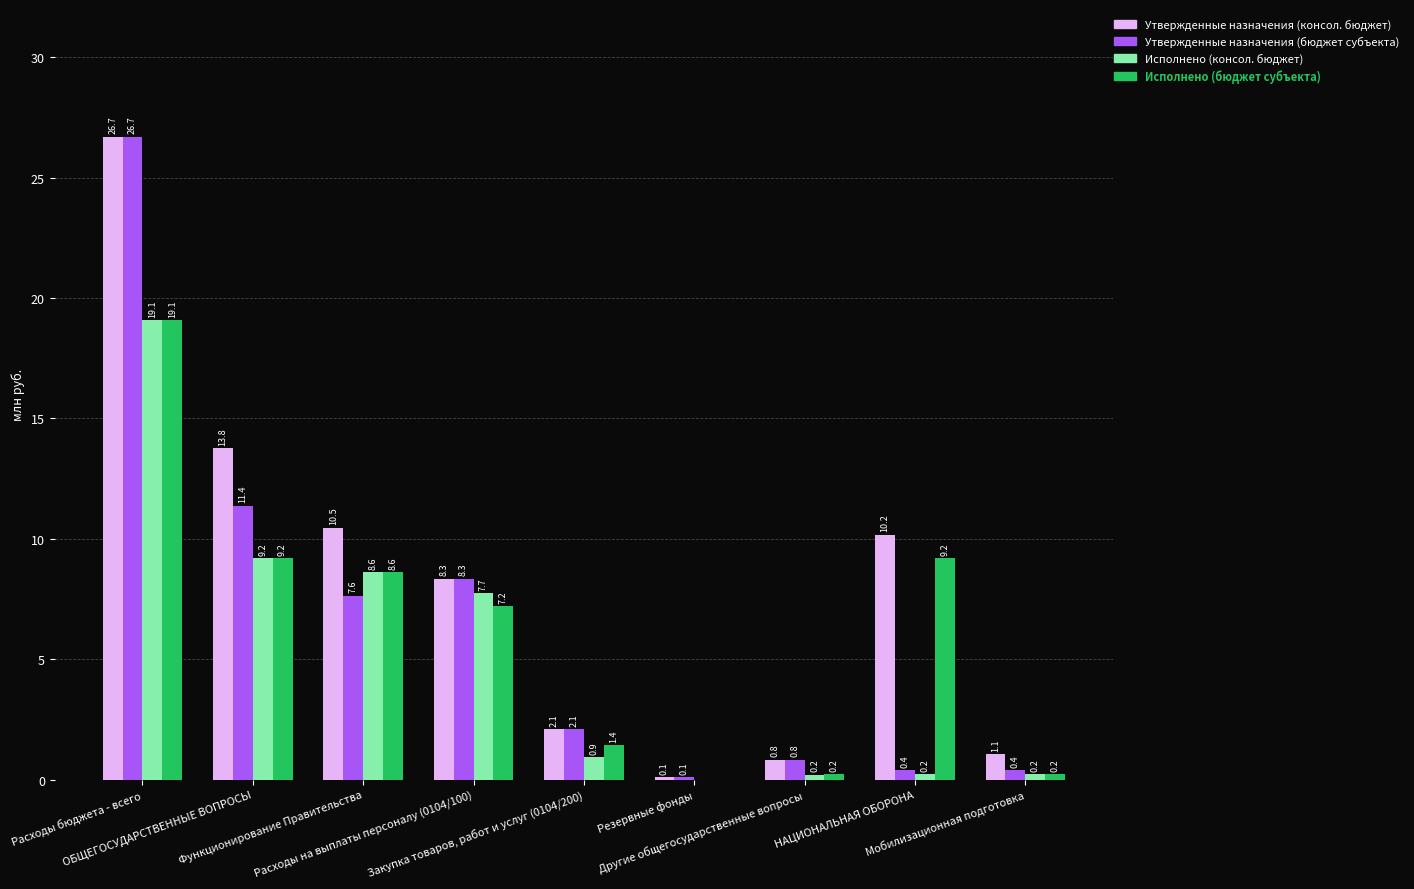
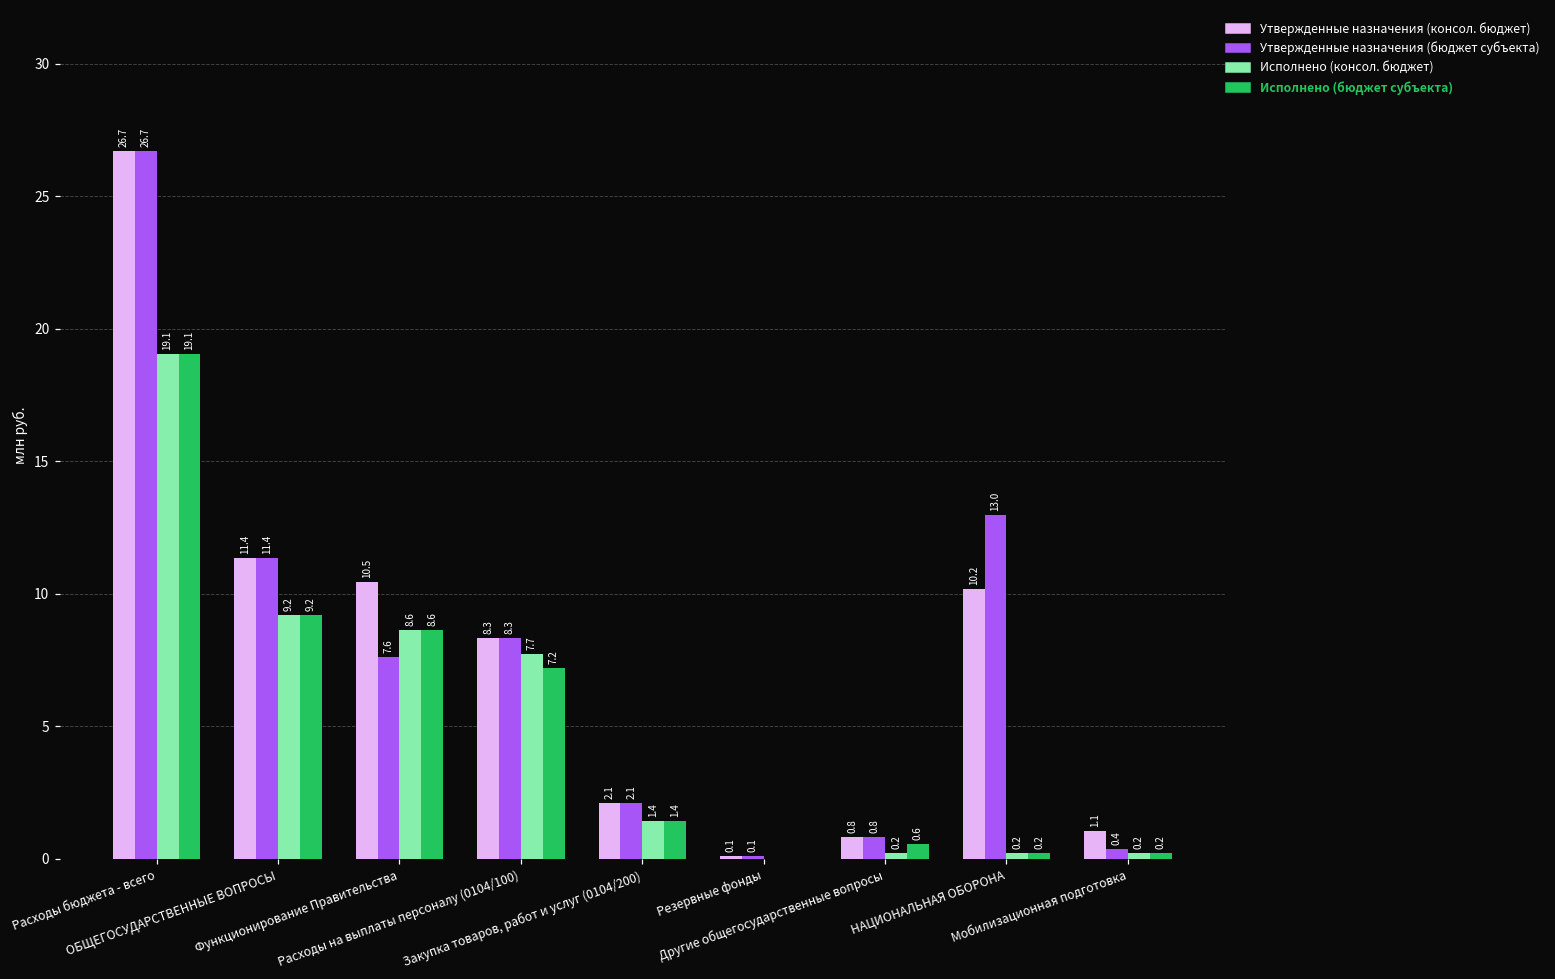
  {
    "Утвержденные назначения (консол. бюджет)": {
      "Расходы бюджета - всего": 26.7,
-     "ОБЩЕГОСУДАРСТВЕННЫЕ ВОПРОСЫ": 13.8,
+     "ОБЩЕГОСУДАРСТВЕННЫЕ ВОПРОСЫ": 11.4,
      "Функционирование Правительства": 10.5,
      "Расходы на выплаты персоналу (0104/100)": 8.3,
      "Закупка товаров, работ и услуг (0104/200)": 2.1,
      "Резервные фонды": 0.1,
      "Другие общегосударственные вопросы": 0.8,
      "НАЦИОНАЛЬНАЯ ОБОРОНА": 10.2,
      "Мобилизационная подготовка": 1.1
    },
    "Утвержденные назначения (бюджет субъекта)": {
      "Расходы бюджета - всего": 26.7,
      "ОБЩЕГОСУДАРСТВЕННЫЕ ВОПРОСЫ": 11.4,
      "Функционирование Правительства": 7.6,
      "Расходы на выплаты персоналу (0104/100)": 8.3,
      "Закупка товаров, работ и услуг (0104/200)": 2.1,
      "Резервные фонды": 0.1,
      "Другие общегосударственные вопросы": 0.8,
-     "НАЦИОНАЛЬНАЯ ОБОРОНА": 0.4,
+     "НАЦИОНАЛЬНАЯ ОБОРОНА": 13.0,
      "Мобилизационная подготовка": 0.4
    },
    "Исполнено (консол. бюджет)": {
      "Расходы бюджета - всего": 19.1,
      "ОБЩЕГОСУДАРСТВЕННЫЕ ВОПРОСЫ": 9.2,
      "Функционирование Правительства": 8.6,
      "Расходы на выплаты персоналу (0104/100)": 7.7,
-     "Закупка товаров, работ и услуг (0104/200)": 0.9,
+     "Закупка товаров, работ и услуг (0104/200)": 1.4,
      "Другие общегосударственные вопросы": 0.2,
      "НАЦИОНАЛЬНАЯ ОБОРОНА": 0.2,
      "Мобилизационная подготовка": 0.2
    },
    "Исполнено (бюджет субъекта)": {
      "Расходы бюджета - всего": 19.1,
      "ОБЩЕГОСУДАРСТВЕННЫЕ ВОПРОСЫ": 9.2,
      "Функционирование Правительства": 8.6,
      "Расходы на выплаты персоналу (0104/100)": 7.2,
      "Закупка товаров, работ и услуг (0104/200)": 1.4,
-     "Другие общегосударственные вопросы": 0.2,
-     "НАЦИОНАЛЬНАЯ ОБОРОНА": 9.2,
+     "Другие общегосударственные вопросы": 0.6,
+     "НАЦИОНАЛЬНАЯ ОБОРОНА": 0.2,
      "Мобилизационная подготовка": 0.2
    }
  }
